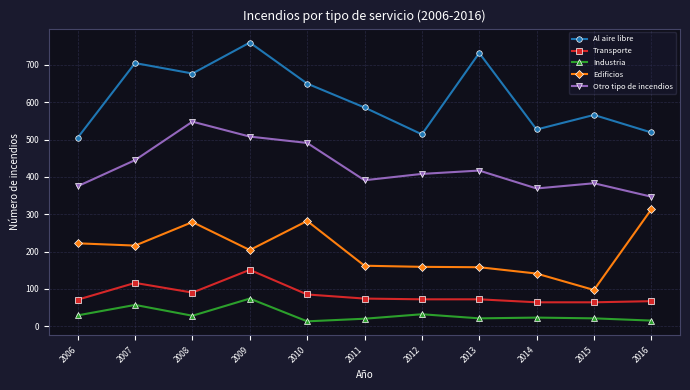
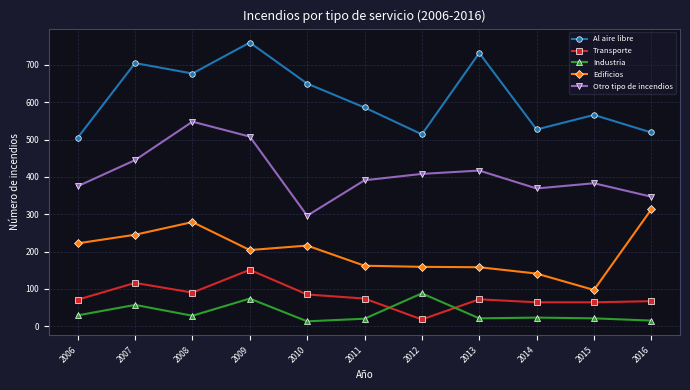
  {
    "Al aire libre": {
      "2006": 510,
      "2007": 710,
      "2008": 680,
      "2009": 760,
      "2010": 650,
      "2011": 590,
      "2012": 510,
      "2013": 730,
      "2014": 530,
      "2015": 570,
      "2016": 520
    },
    "Transporte": {
      "2006": 70,
      "2007": 120,
      "2008": 90,
      "2009": 150,
      "2010": 90,
      "2011": 70,
-     "2012": 70,
+     "2012": 20,
      "2013": 70,
      "2014": 60,
      "2015": 60,
      "2016": 70
    },
    "Industria": {
      "2006": 30,
      "2007": 60,
      "2008": 30,
      "2009": 70,
      "2010": 10,
      "2011": 20,
-     "2012": 30,
+     "2012": 90,
      "2013": 20,
      "2014": 20,
      "2015": 20,
      "2016": 20
    },
    "Edificios": {
      "2006": 220,
-     "2007": 220,
+     "2007": 250,
      "2008": 280,
      "2009": 200,
-     "2010": 280,
+     "2010": 220,
      "2011": 160,
      "2012": 160,
      "2013": 160,
      "2014": 140,
      "2015": 100,
      "2016": 310
    },
    "Otro tipo de incendios": {
      "2006": 380,
      "2007": 450,
      "2008": 550,
      "2009": 510,
-     "2010": 490,
+     "2010": 300,
      "2011": 390,
      "2012": 410,
      "2013": 420,
      "2014": 370,
      "2015": 380,
      "2016": 350
    }
  }
